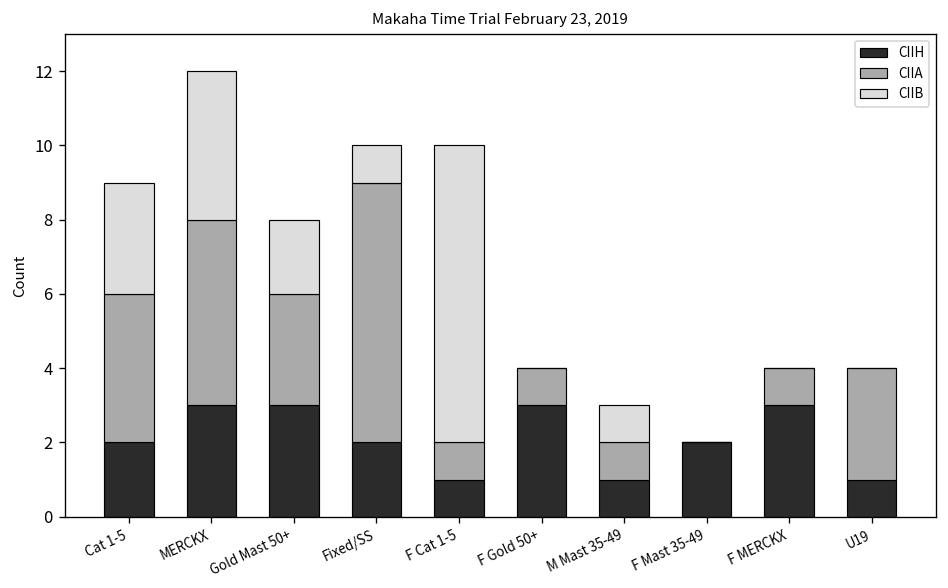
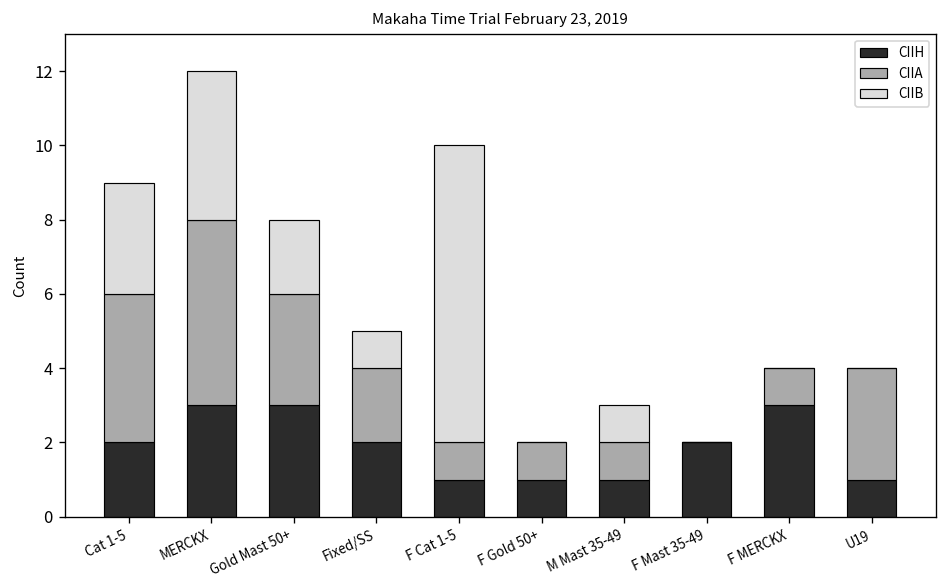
  {
    "CIIH": {
      "Cat 1-5": 2,
      "MERCKX": 3,
      "Gold Mast 50+": 3,
      "Fixed/SS": 2,
      "F Cat 1-5": 1,
-     "F Gold 50+": 3,
+     "F Gold 50+": 1,
      "M Mast 35-49": 1,
      "F Mast 35-49": 2,
      "F MERCKX": 3,
      "U19": 1
    },
    "CIIA": {
      "Cat 1-5": 4,
      "MERCKX": 5,
      "Gold Mast 50+": 3,
-     "Fixed/SS": 7,
+     "Fixed/SS": 2,
      "F Cat 1-5": 1,
      "F Gold 50+": 1,
      "M Mast 35-49": 1,
      "F Mast 35-49": 0,
      "F MERCKX": 1,
      "U19": 3
    },
    "CIIB": {
      "Cat 1-5": 3,
      "MERCKX": 4,
      "Gold Mast 50+": 2,
      "Fixed/SS": 1,
      "F Cat 1-5": 8,
      "F Gold 50+": 0,
      "M Mast 35-49": 1,
      "F Mast 35-49": 0,
      "F MERCKX": 0,
      "U19": 0
    }
  }
